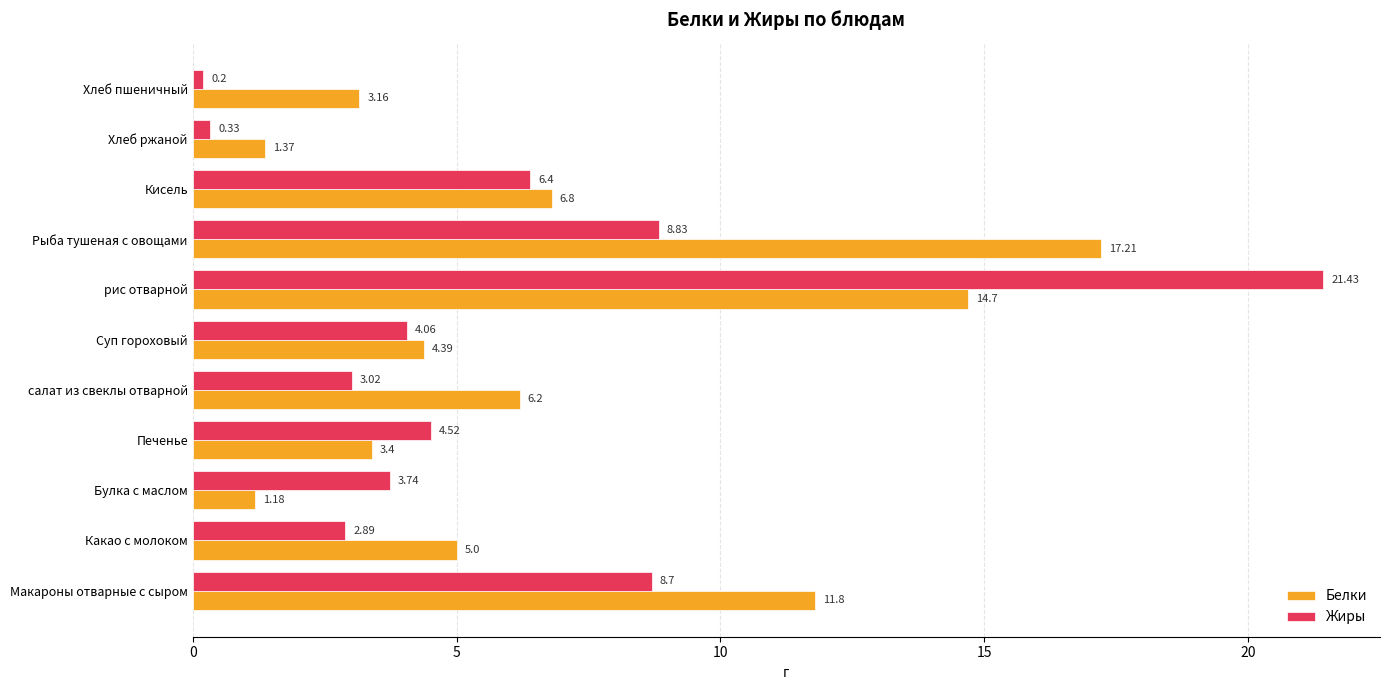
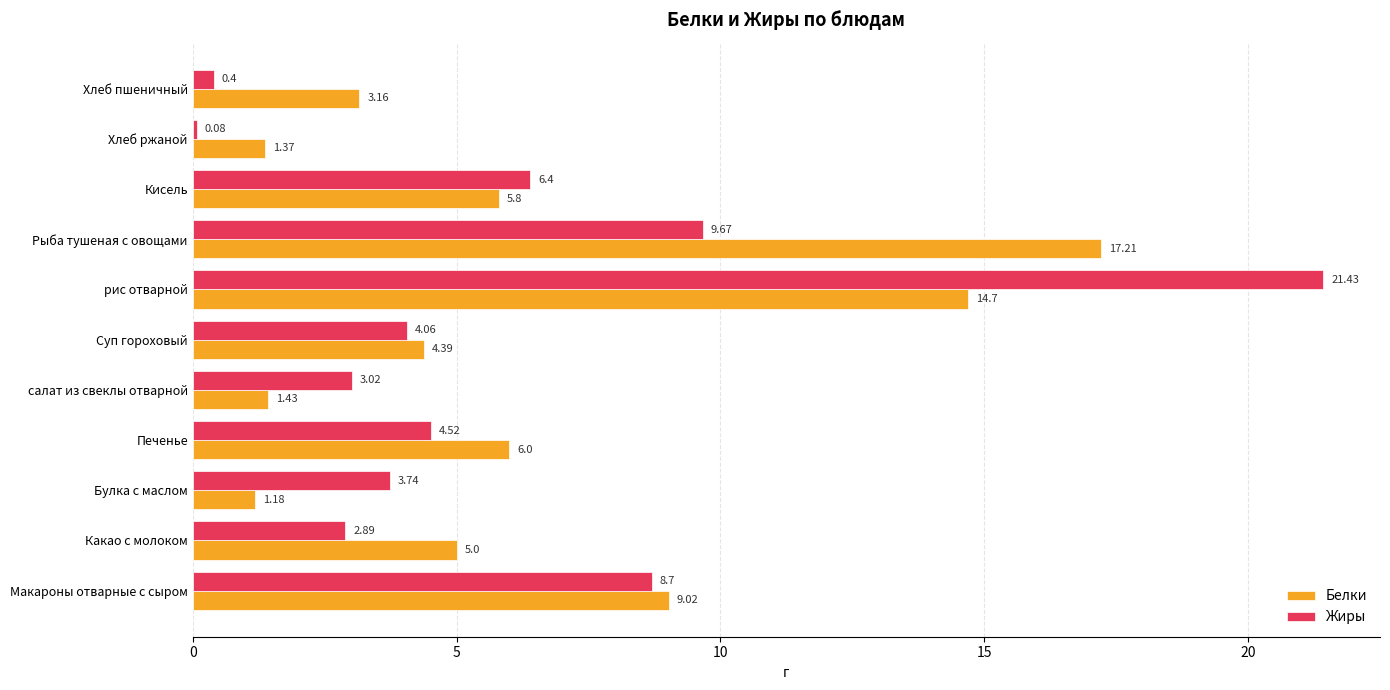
  {
    "Белки": {
      "Хлеб пшеничный": 3.16,
      "Хлеб ржаной": 1.37,
-     "Кисель": 6.8,
+     "Кисель": 5.8,
      "Рыба тушеная с овощами": 17.21,
      "рис отварной": 14.7,
      "Суп гороховый": 4.39,
-     "салат из свеклы отварной": 6.2,
-     "Печенье": 3.4,
+     "салат из свеклы отварной": 1.43,
+     "Печенье": 6.0,
      "Булка с маслом": 1.18,
      "Какао с молоком": 5.0,
-     "Макароны отварные с сыром": 11.8
+     "Макароны отварные с сыром": 9.02
    },
    "Жиры": {
-     "Хлеб пшеничный": 0.2,
-     "Хлеб ржаной": 0.33,
+     "Хлеб пшеничный": 0.4,
+     "Хлеб ржаной": 0.08,
      "Кисель": 6.4,
-     "Рыба тушеная с овощами": 8.83,
+     "Рыба тушеная с овощами": 9.67,
      "рис отварной": 21.43,
      "Суп гороховый": 4.06,
      "салат из свеклы отварной": 3.02,
      "Печенье": 4.52,
      "Булка с маслом": 3.74,
      "Какао с молоком": 2.89,
      "Макароны отварные с сыром": 8.7
    }
  }
